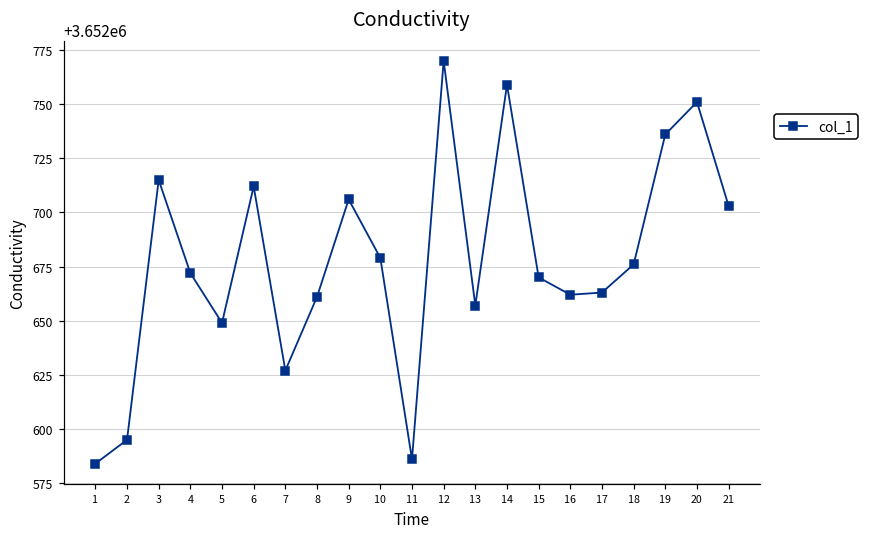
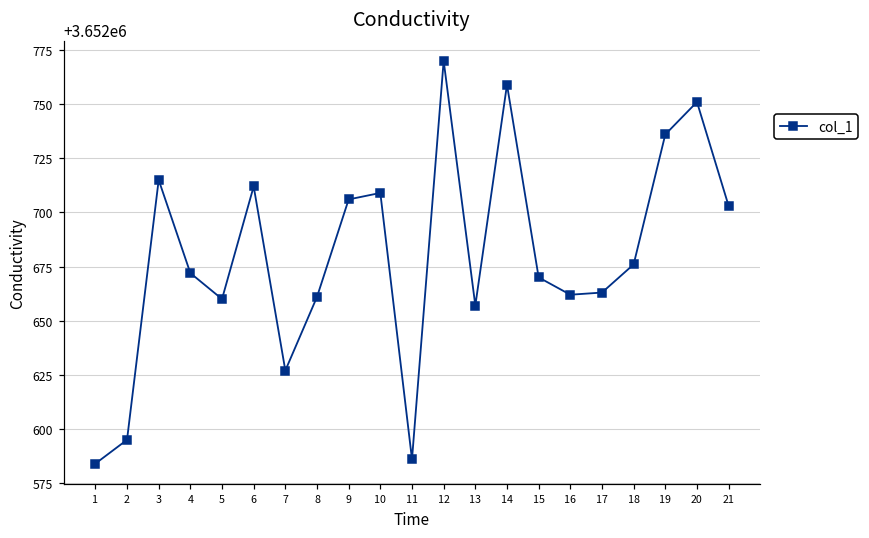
  {
    "1": 3652584,
    "2": 3652595,
    "3": 3652715,
    "4": 3652672,
-   "5": 3652649,
+   "5": 3652660,
    "6": 3652712,
    "7": 3652627,
    "8": 3652661,
    "9": 3652706,
-   "10": 3652679,
+   "10": 3652709,
    "11": 3652586,
    "12": 3652770,
    "13": 3652657,
    "14": 3652759,
    "15": 3652670,
    "16": 3652662,
    "17": 3652663,
    "18": 3652676,
    "19": 3652736,
    "20": 3652751,
    "21": 3652703
  }
